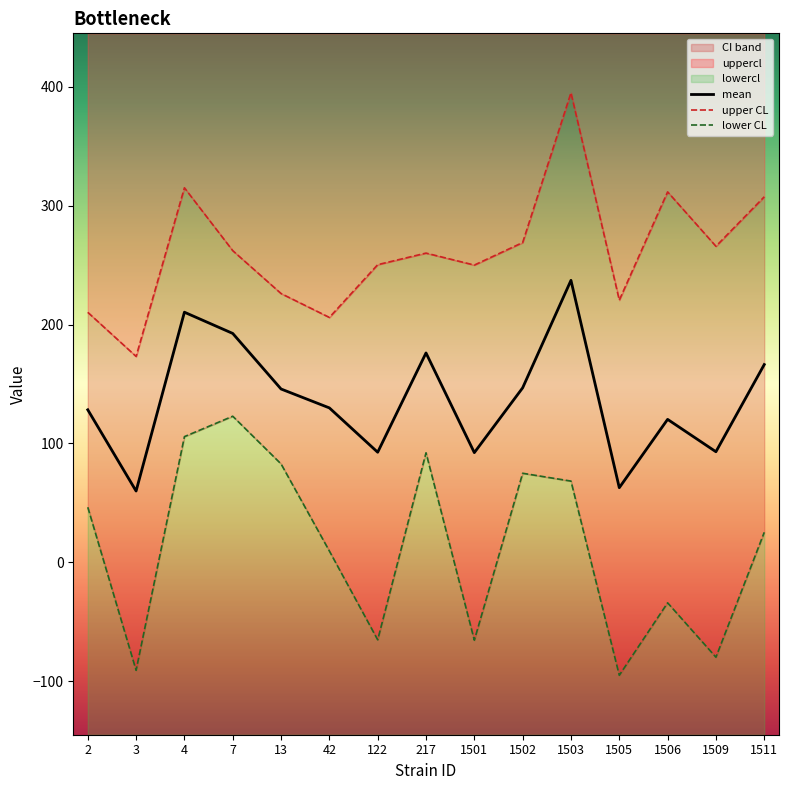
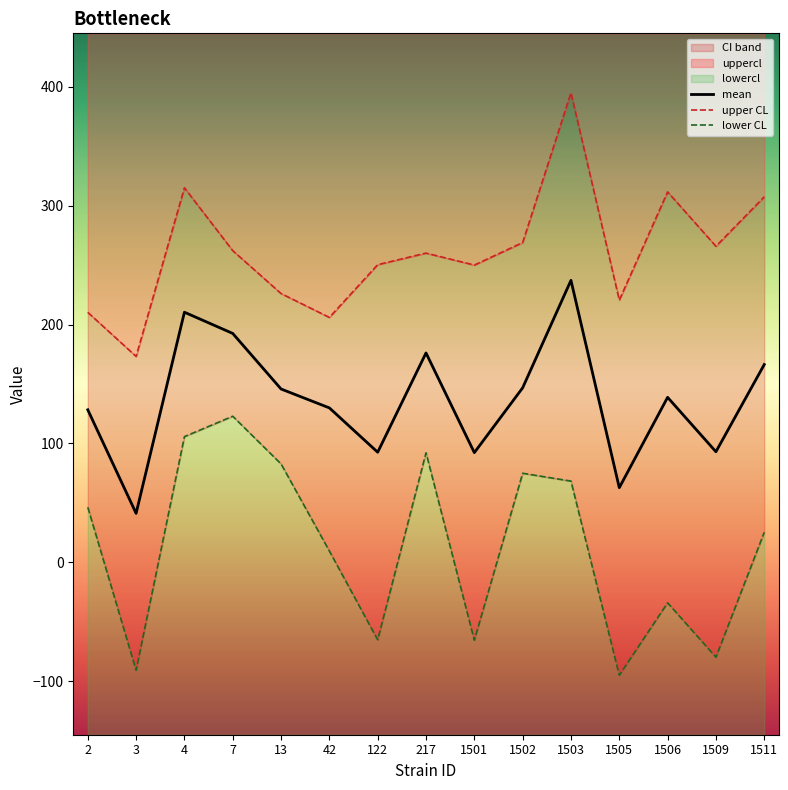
  {
    "mean": {
      "2": 128,
-     "3": 60,
+     "3": 41,
      "4": 210,
      "7": 193,
      "13": 146,
      "42": 130,
      "122": 93,
      "217": 176,
      "1501": 92,
      "1502": 147,
      "1503": 237,
      "1505": 63,
-     "1506": 120,
+     "1506": 139,
      "1509": 93,
      "1511": 166
    },
    "lowercl": {
      "2": 46,
      "3": -91,
      "4": 106,
      "7": 123,
      "13": 83,
      "42": 9,
      "122": -65,
      "217": 92,
      "1501": -66,
      "1502": 75,
      "1503": 68,
      "1505": -95,
      "1506": -34,
      "1509": -80,
      "1511": 25
    }
  }
